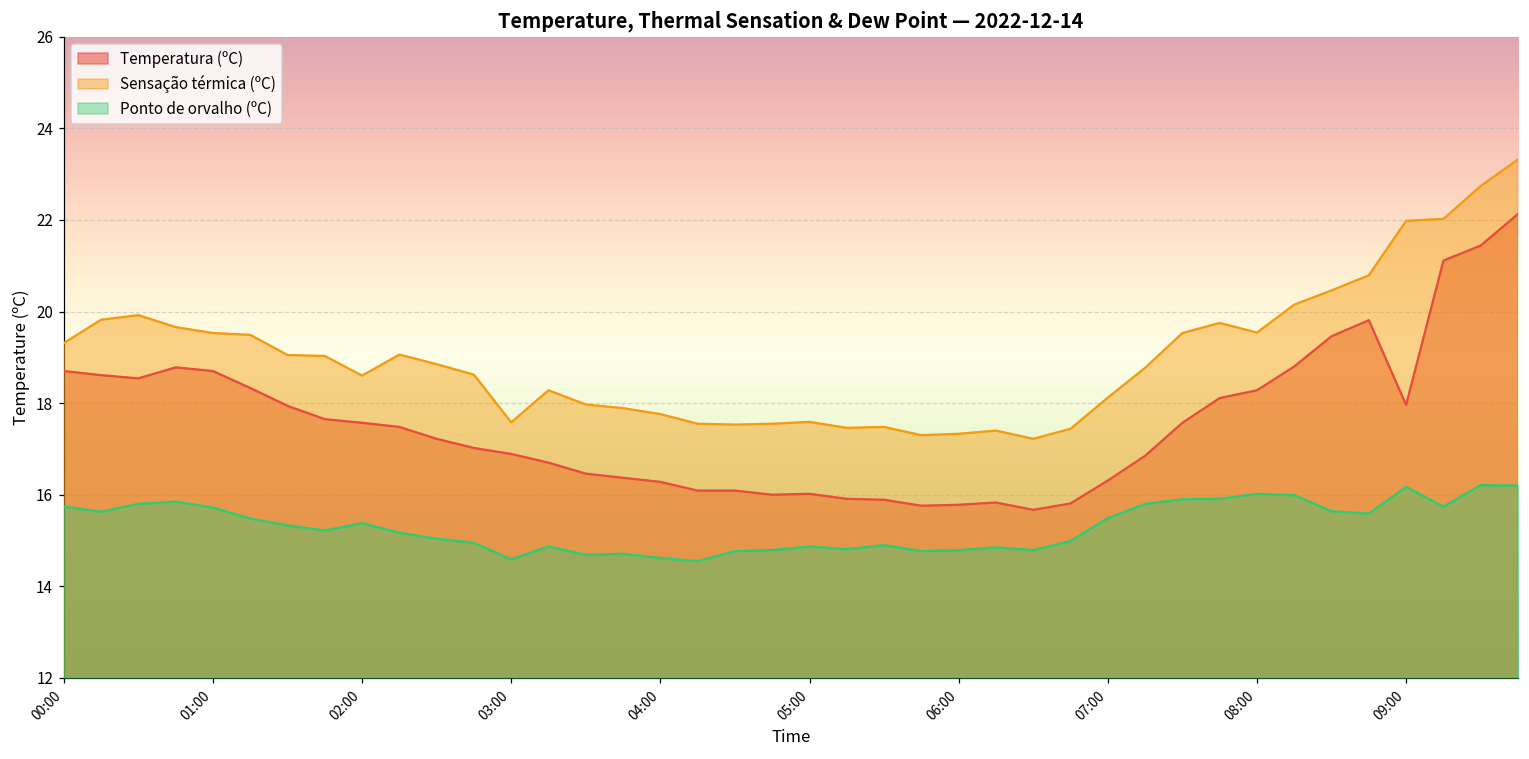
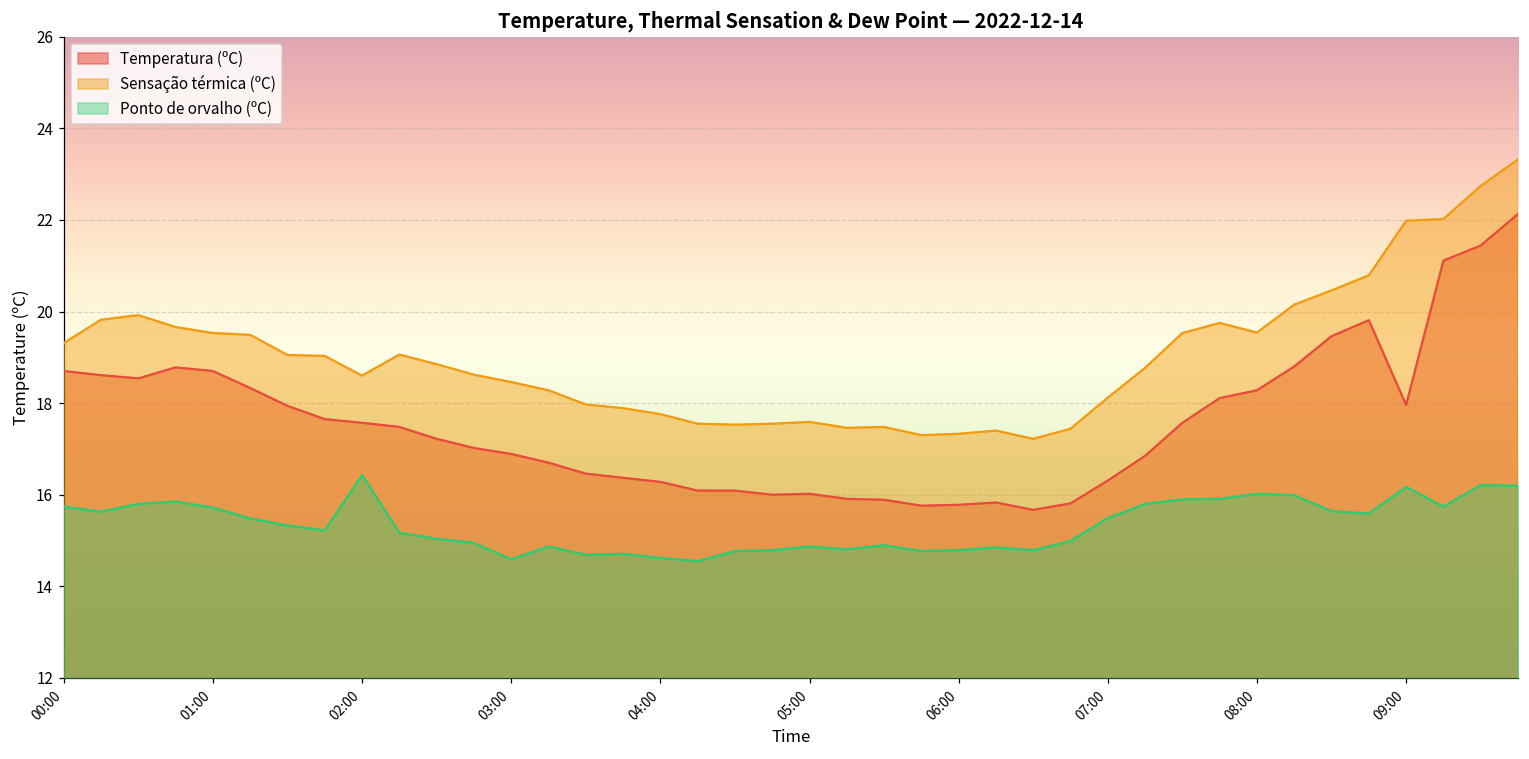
  {
    "Temperatura (ºC)": {
      "00:00": 18.7,
      "01:00": 18.7,
      "02:00": 17.6,
      "03:00": 16.9,
      "04:00": 16.3,
      "05:00": 16.0,
      "06:00": 15.8,
      "07:00": 16.3,
      "08:00": 18.3,
      "09:00": 18.0
    },
    "Sensação térmica (ºC)": {
      "00:00": 19.3,
      "01:00": 19.5,
      "02:00": 18.6,
-     "03:00": 17.6,
+     "03:00": 18.5,
      "04:00": 17.8,
      "05:00": 17.6,
      "06:00": 17.3,
      "07:00": 18.1,
      "08:00": 19.5,
      "09:00": 22.0
    },
    "Ponto de orvalho (ºC)": {
      "00:00": 15.7,
      "01:00": 15.7,
-     "02:00": 15.4,
+     "02:00": 16.4,
      "03:00": 14.6,
      "04:00": 14.6,
      "05:00": 14.9,
      "06:00": 14.8,
      "07:00": 15.5,
      "08:00": 16.0,
      "09:00": 16.2
    }
  }
